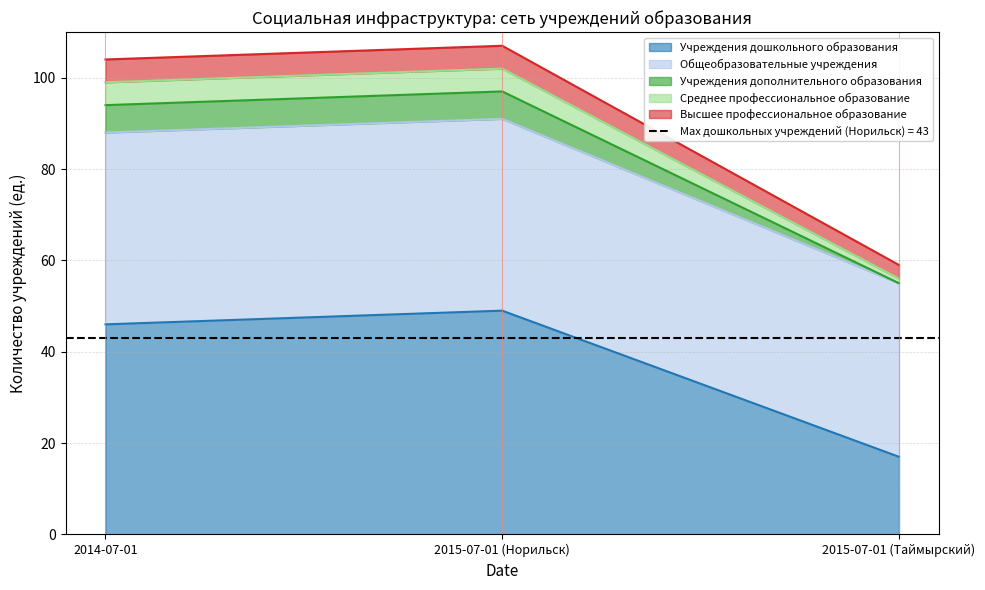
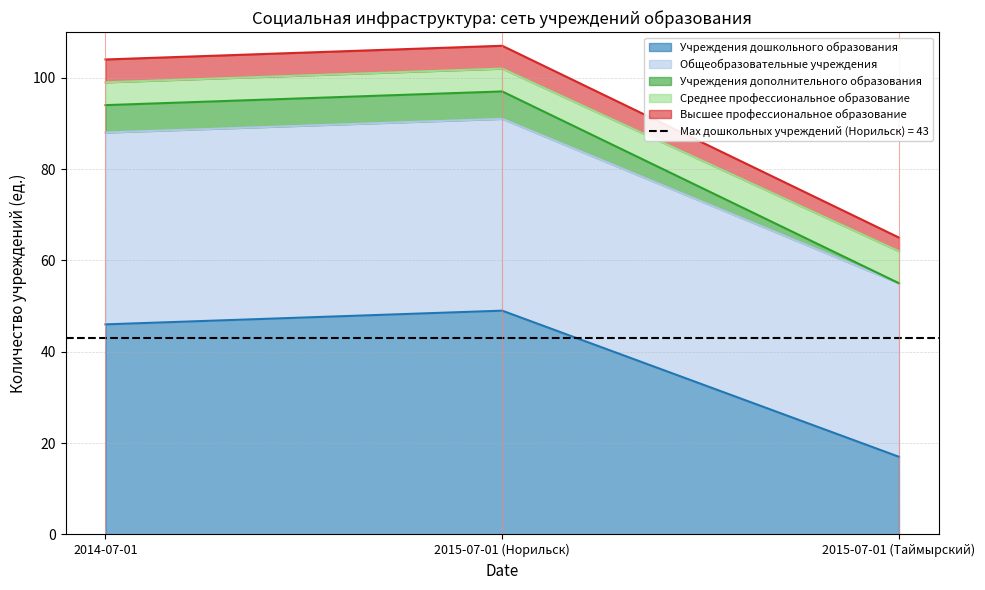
  {
    "Учреждения дошкольного образования": {
      "2014-07-01": 46,
      "2015-07-01 (Норильск)": 49,
      "2015-07-01 (Таймырский)": 17
    },
    "Общеобразовательные учреждения": {
      "2014-07-01": 42,
      "2015-07-01 (Норильск)": 42
    },
    "Учреждения дополнительного образования": {
      "2014-07-01": 6,
      "2015-07-01 (Норильск)": 6
    },
    "Среднее профессиональное образование": {
      "2014-07-01": 5,
      "2015-07-01 (Норильск)": 5,
-     "2015-07-01 (Таймырский)": 1
+     "2015-07-01 (Таймырский)": 7
    },
    "Высшее профессиональное образование": {
      "2014-07-01": 5,
      "2015-07-01 (Норильск)": 5,
      "2015-07-01 (Таймырский)": 3
    }
  }
